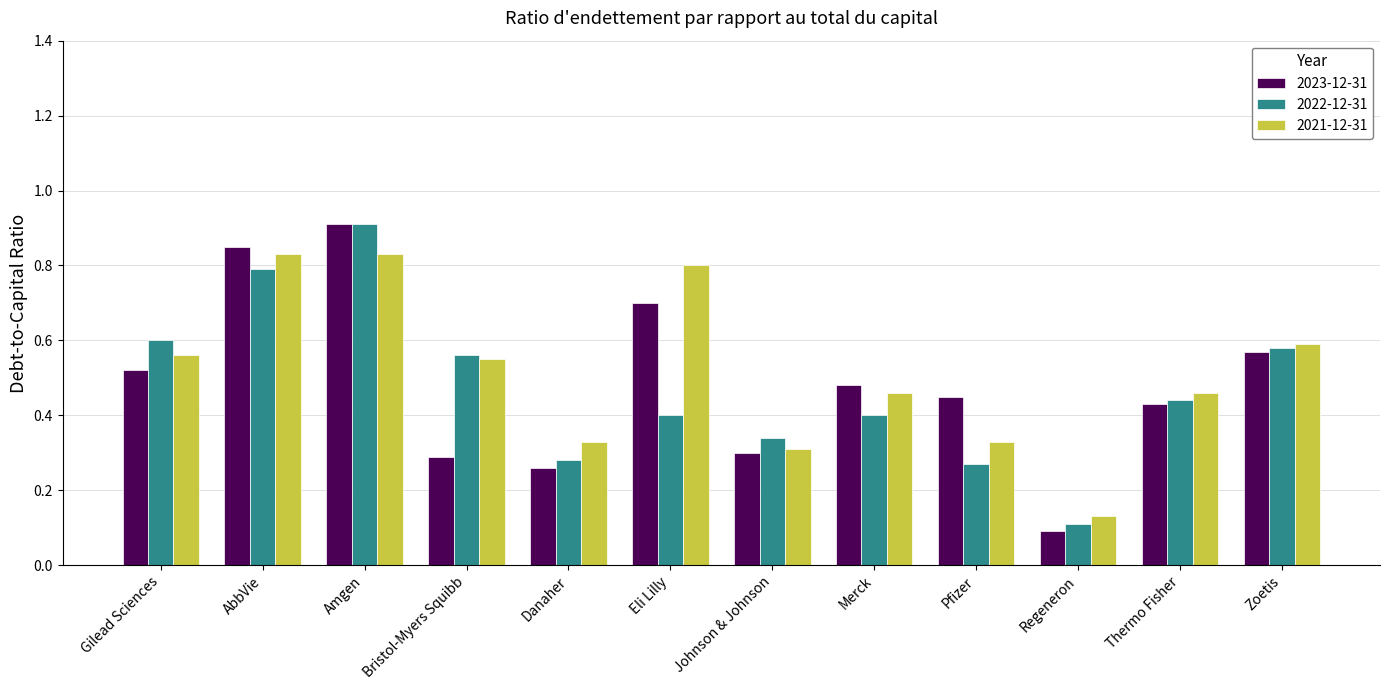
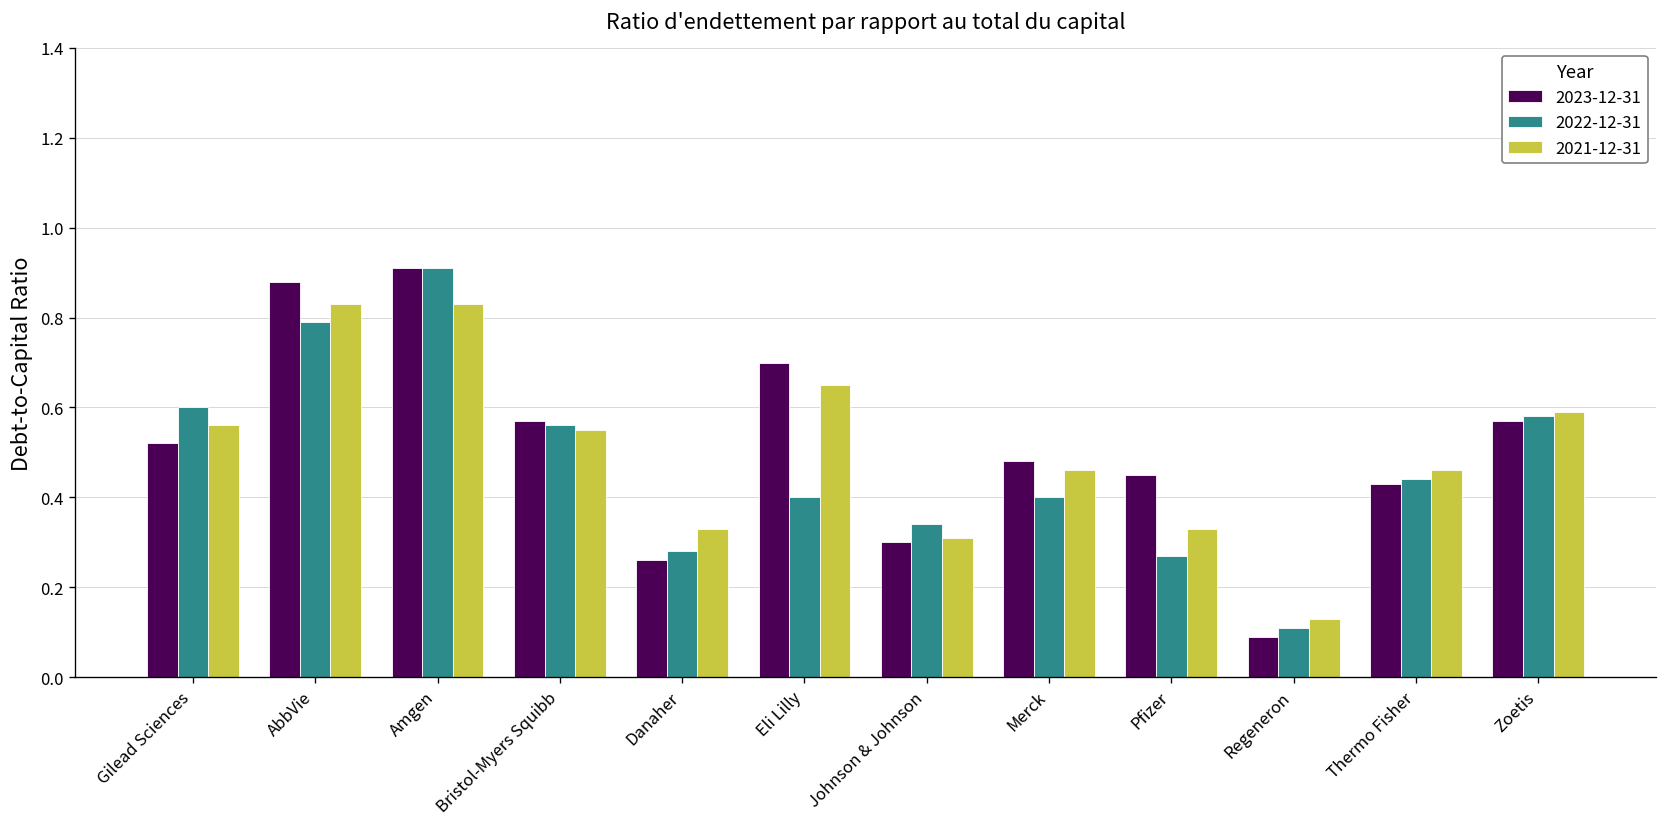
  {
    "2023-12-31": {
      "Gilead Sciences": 0.52,
-     "AbbVie": 0.85,
+     "AbbVie": 0.88,
      "Amgen": 0.91,
-     "Bristol-Myers Squibb": 0.29,
+     "Bristol-Myers Squibb": 0.57,
      "Danaher": 0.26,
      "Eli Lilly": 0.70,
      "Johnson & Johnson": 0.30,
      "Merck": 0.48,
      "Pfizer": 0.45,
      "Regeneron": 0.09,
      "Thermo Fisher": 0.43,
      "Zoetis": 0.57
    },
    "2022-12-31": {
      "Gilead Sciences": 0.60,
      "AbbVie": 0.79,
      "Amgen": 0.91,
      "Bristol-Myers Squibb": 0.56,
      "Danaher": 0.28,
      "Eli Lilly": 0.40,
      "Johnson & Johnson": 0.34,
      "Merck": 0.40,
      "Pfizer": 0.27,
      "Regeneron": 0.11,
      "Thermo Fisher": 0.44,
      "Zoetis": 0.58
    },
    "2021-12-31": {
      "Gilead Sciences": 0.56,
      "AbbVie": 0.83,
      "Amgen": 0.83,
      "Bristol-Myers Squibb": 0.55,
      "Danaher": 0.33,
-     "Eli Lilly": 0.80,
+     "Eli Lilly": 0.65,
      "Johnson & Johnson": 0.31,
      "Merck": 0.46,
      "Pfizer": 0.33,
      "Regeneron": 0.13,
      "Thermo Fisher": 0.46,
      "Zoetis": 0.59
    }
  }
